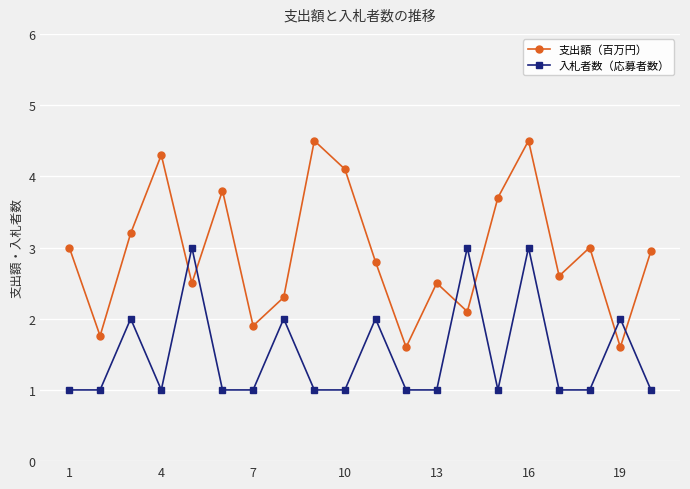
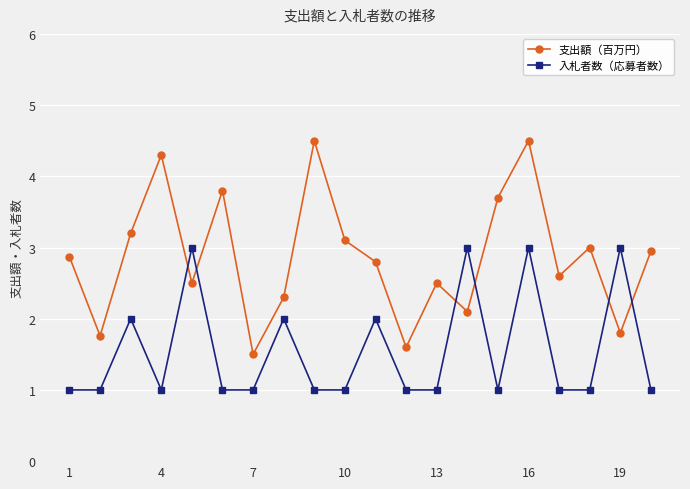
  {
    "支出額（百万円）": {
-     "1": 3.0,
+     "1": 2.9,
      "4": 4.3,
-     "7": 1.9,
-     "10": 4.1,
+     "7": 1.5,
+     "10": 3.1,
      "13": 2.5,
      "16": 4.5,
-     "19": 1.6
+     "19": 1.8
    },
    "入札者数（応募者数）": {
      "1": 1,
      "4": 1,
      "7": 1,
      "10": 1,
      "13": 1,
      "16": 3,
-     "19": 2
+     "19": 3
    }
  }
